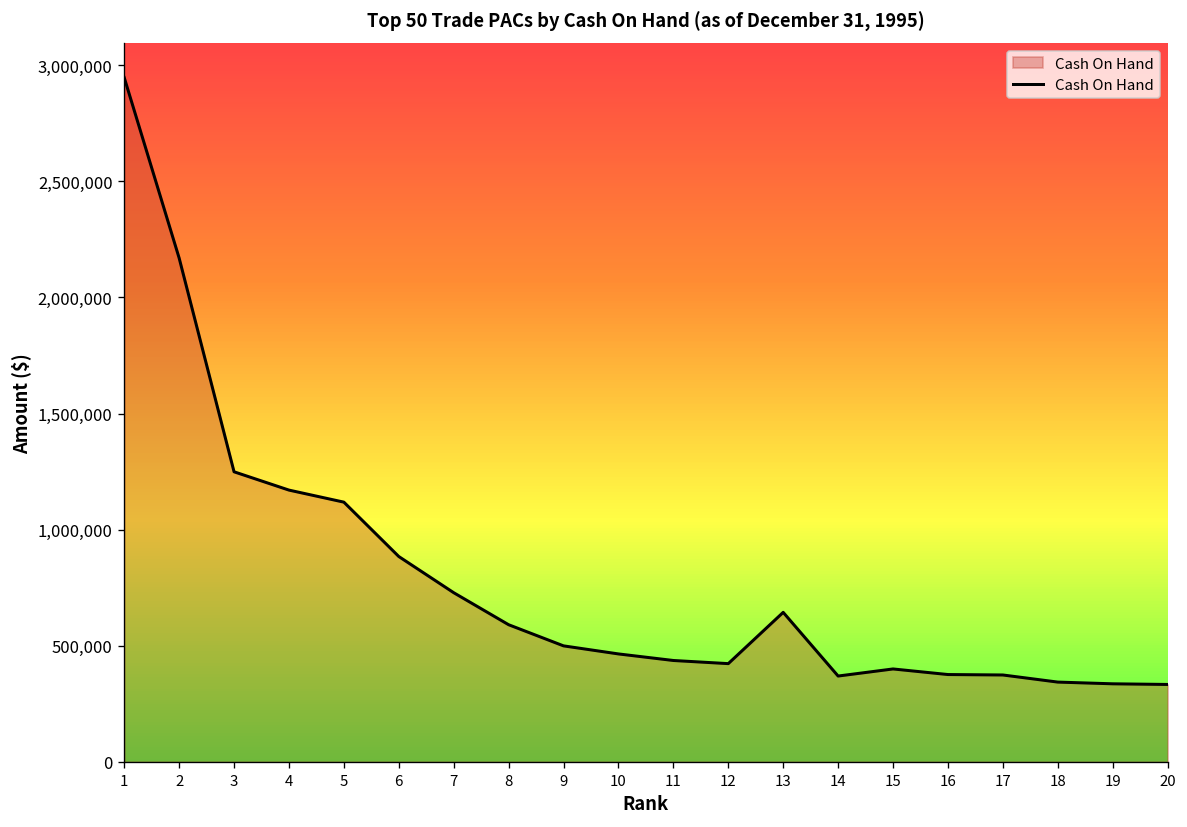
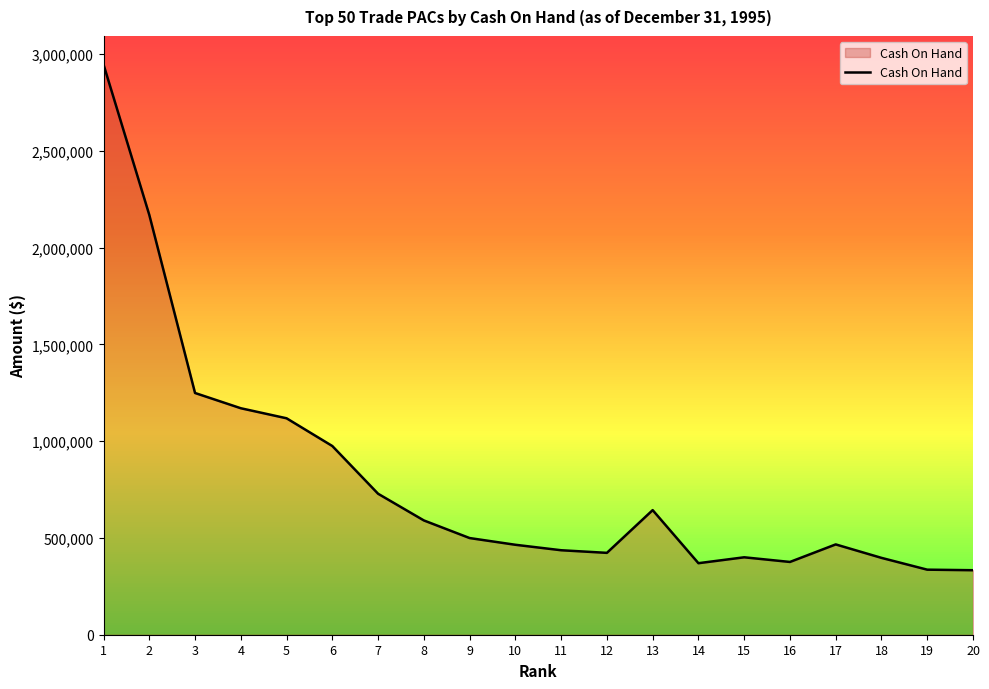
  {
    "1": "2,950,000",
    "2": "2,170,000",
    "3": "1,250,000",
    "4": "1,170,000",
    "5": "1,120,000",
-   "6": "880,000",
+   "6": "980,000",
    "7": "730,000",
    "8": "590,000",
    "9": "500,000",
    "10": "460,000",
    "11": "440,000",
    "12": "420,000",
    "13": "640,000",
    "14": "370,000",
    "15": "400,000",
    "16": "380,000",
-   "17": "370,000",
-   "18": "340,000",
+   "17": "470,000",
+   "18": "400,000",
    "19": "340,000",
    "20": "330,000"
  }
